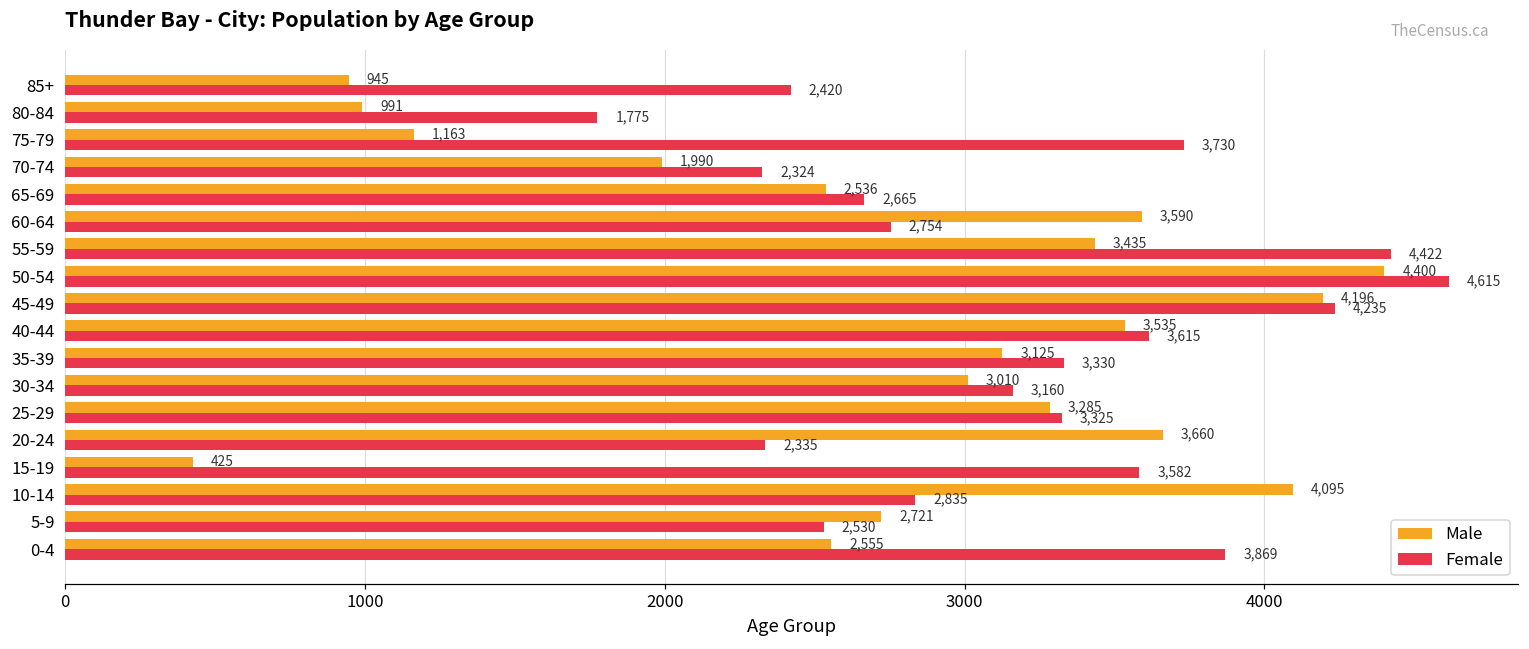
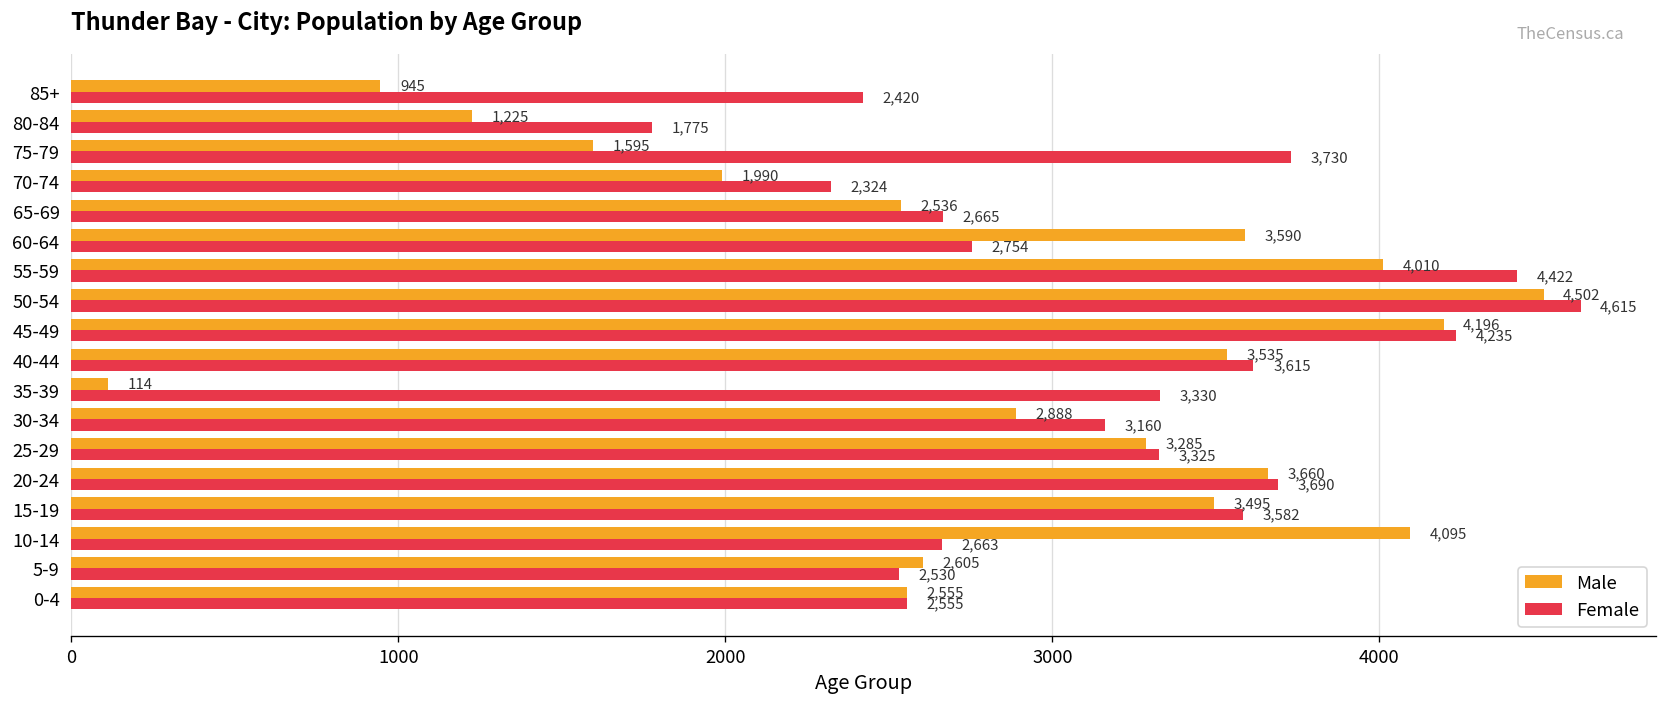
  {
    "Male": {
      "85+": "945",
-     "80-84": "991",
-     "75-79": "1,163",
+     "80-84": "1,225",
+     "75-79": "1,595",
      "70-74": "1,990",
      "65-69": "2,536",
      "60-64": "3,590",
-     "55-59": "3,435",
-     "50-54": "4,400",
+     "55-59": "4,010",
+     "50-54": "4,502",
      "40-44": "3,535",
-     "35-39": "3,125",
-     "30-34": "3,010",
-     "15-19": "425",
+     "35-39": "114",
+     "30-34": "2,888",
+     "15-19": "3,495",
      "10-14": "4,095",
-     "5-9": "2,721"
+     "5-9": "2,605"
    },
    "Female": {
      "85+": "2,420",
      "80-84": "1,775",
      "75-79": "3,730",
      "70-74": "2,324",
      "65-69": "2,665",
      "60-64": "2,754",
      "55-59": "4,422",
      "50-54": "4,615",
      "40-44": "3,615",
      "35-39": "3,330",
      "30-34": "3,160",
-     "20-24": "2,335",
+     "20-24": "3,690",
      "15-19": "3,582",
-     "10-14": "2,835",
+     "10-14": "2,663",
      "5-9": "2,530",
-     "0-4": "3,869"
+     "0-4": "2,555"
    }
  }
